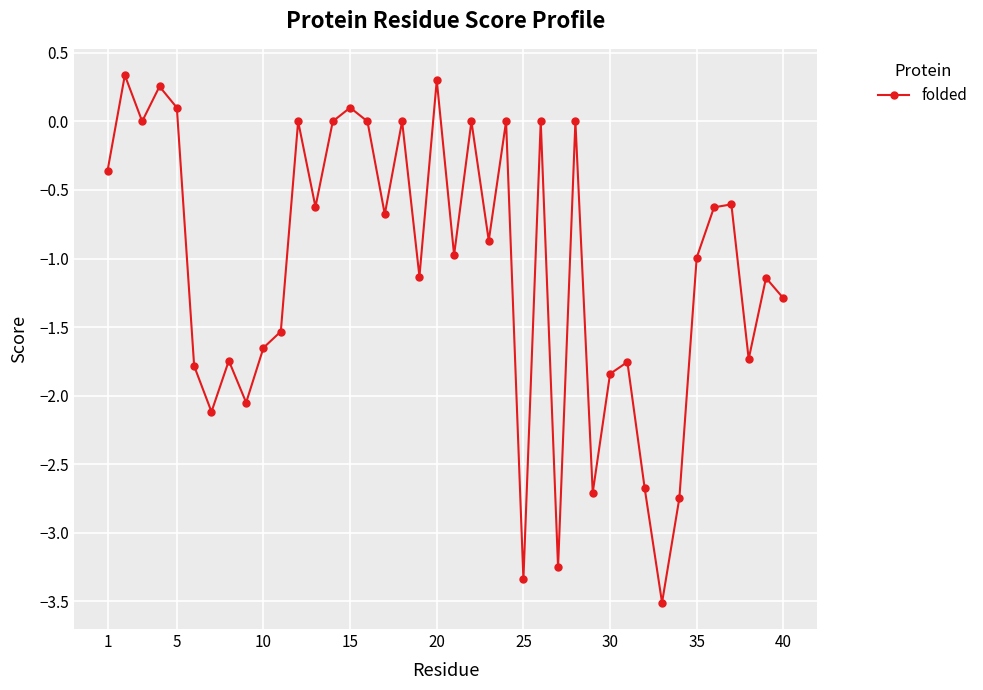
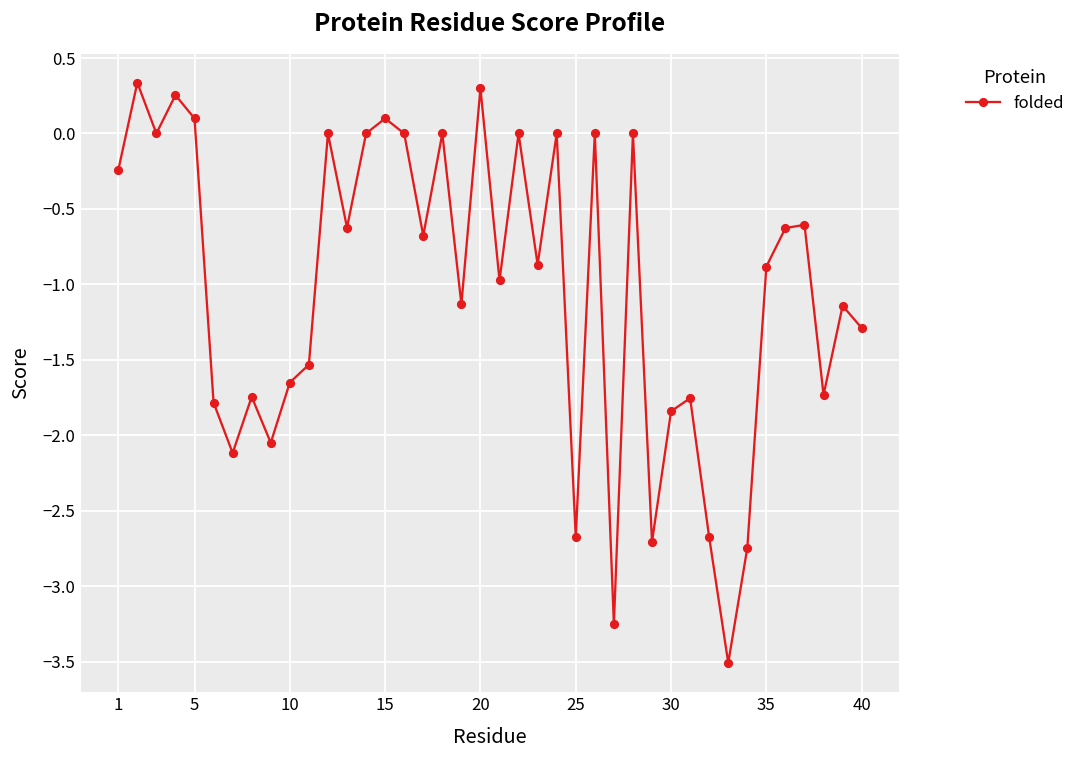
  {
-   "1": -0.36,
+   "1": -0.24,
    "5": 0.10,
    "10": -1.65,
    "15": 0.10,
    "20": 0.30,
-   "25": -3.34,
+   "25": -2.68,
    "30": -1.84,
-   "35": -0.99,
+   "35": -0.88,
    "40": -1.29
  }
